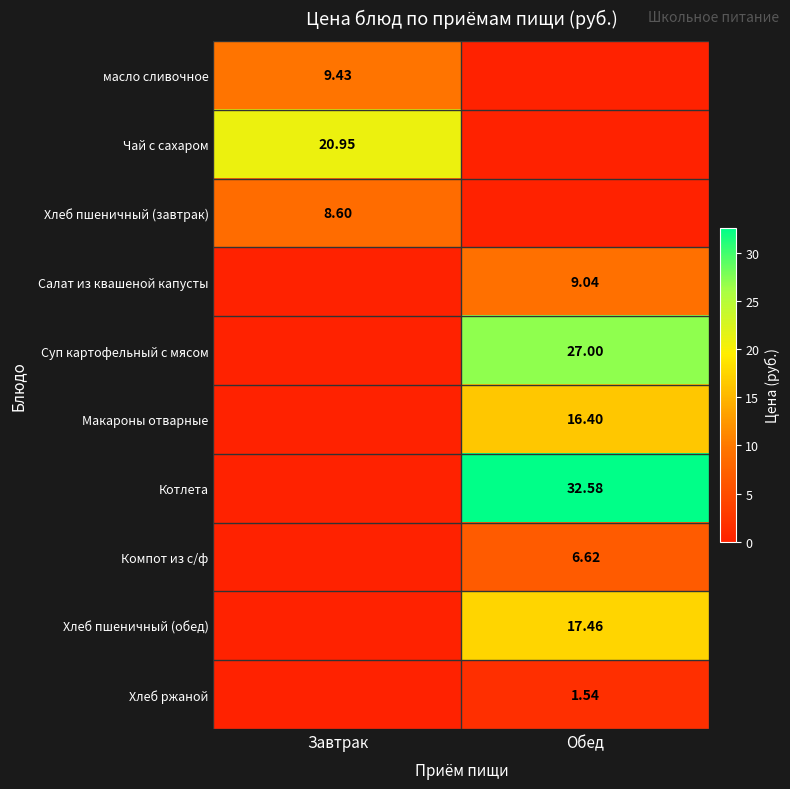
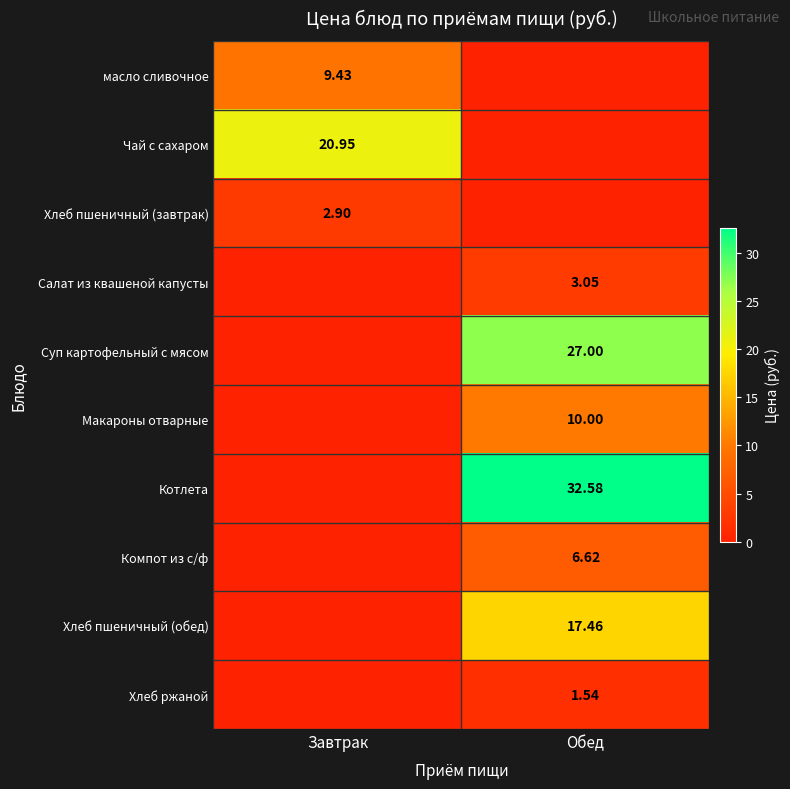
  {
    "масло сливочное": {
      "Завтрак": 9.43
    },
    "Чай с сахаром": {
      "Завтрак": 20.95
    },
    "Хлеб пшеничный (завтрак)": {
-     "Завтрак": 8.60
+     "Завтрак": 2.90
    },
    "Салат из квашеной капусты": {
-     "Обед": 9.04
+     "Обед": 3.05
    },
    "Суп картофельный с мясом": {
      "Обед": 27.00
    },
    "Макароны отварные": {
-     "Обед": 16.40
+     "Обед": 10.00
    },
    "Котлета": {
      "Обед": 32.58
    },
    "Компот из с/ф": {
      "Обед": 6.62
    },
    "Хлеб пшеничный (обед)": {
      "Обед": 17.46
    },
    "Хлеб ржаной": {
      "Обед": 1.54
    }
  }
